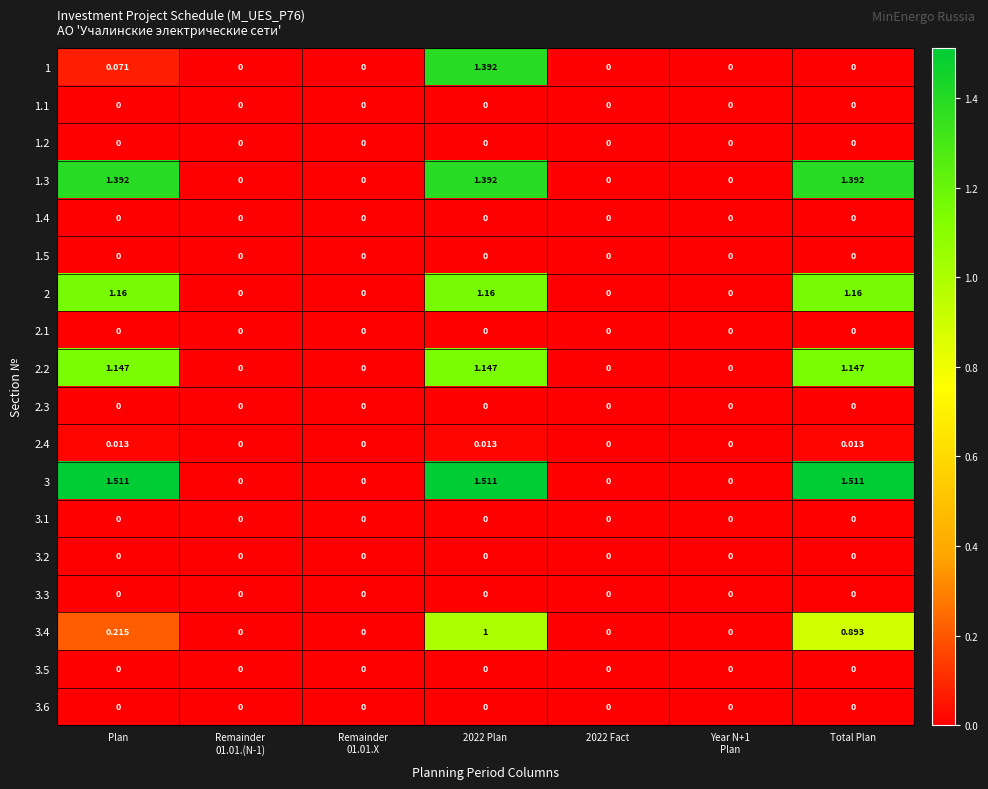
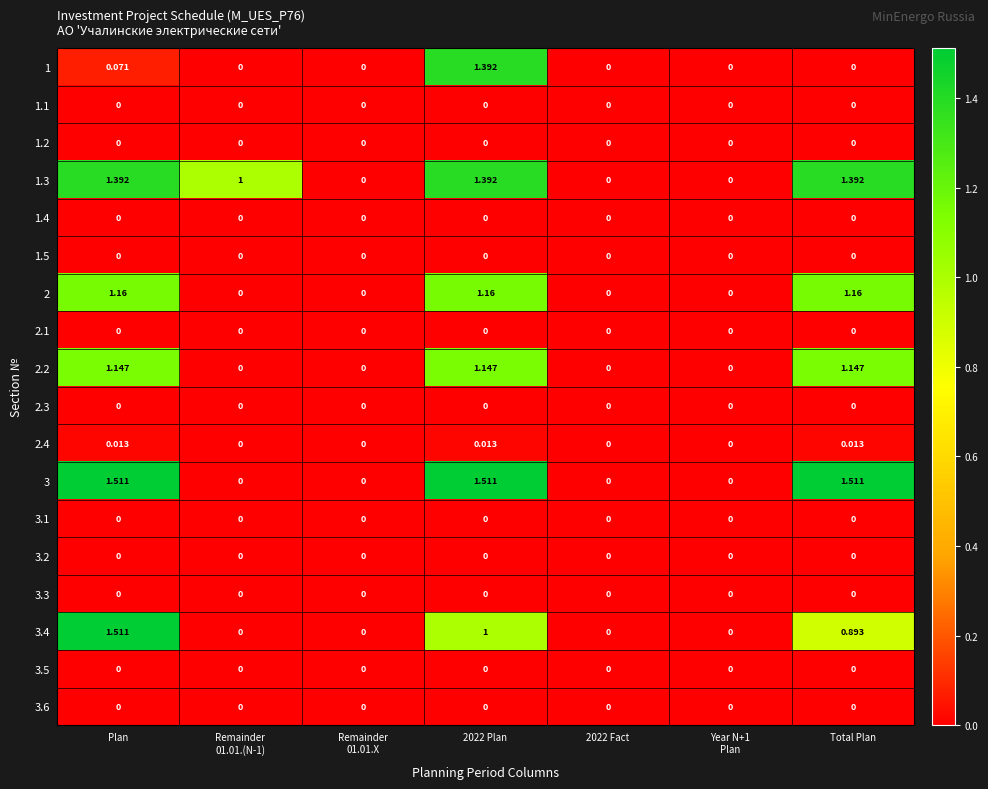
  {
    "1": {
      "Plan": 0.071,
      "Remainder 01.01.(N-1)": 0,
      "Remainder 01.01.X": 0,
      "2022 Plan": 1.392,
      "2022 Fact": 0,
      "Year N+1 Plan": 0,
      "Total Plan": 0
    },
    "1.1": {
      "Plan": 0,
      "Remainder 01.01.(N-1)": 0,
      "Remainder 01.01.X": 0,
      "2022 Plan": 0,
      "2022 Fact": 0,
      "Year N+1 Plan": 0,
      "Total Plan": 0
    },
    "1.2": {
      "Plan": 0,
      "Remainder 01.01.(N-1)": 0,
      "Remainder 01.01.X": 0,
      "2022 Plan": 0,
      "2022 Fact": 0,
      "Year N+1 Plan": 0,
      "Total Plan": 0
    },
    "1.3": {
      "Plan": 1.392,
-     "Remainder 01.01.(N-1)": 0,
+     "Remainder 01.01.(N-1)": 1,
      "Remainder 01.01.X": 0,
      "2022 Plan": 1.392,
      "2022 Fact": 0,
      "Year N+1 Plan": 0,
      "Total Plan": 1.392
    },
    "1.4": {
      "Plan": 0,
      "Remainder 01.01.(N-1)": 0,
      "Remainder 01.01.X": 0,
      "2022 Plan": 0,
      "2022 Fact": 0,
      "Year N+1 Plan": 0,
      "Total Plan": 0
    },
    "1.5": {
      "Plan": 0,
      "Remainder 01.01.(N-1)": 0,
      "Remainder 01.01.X": 0,
      "2022 Plan": 0,
      "2022 Fact": 0,
      "Year N+1 Plan": 0,
      "Total Plan": 0
    },
    "2": {
      "Plan": 1.16,
      "Remainder 01.01.(N-1)": 0,
      "Remainder 01.01.X": 0,
      "2022 Plan": 1.16,
      "2022 Fact": 0,
      "Year N+1 Plan": 0,
      "Total Plan": 1.16
    },
    "2.1": {
      "Plan": 0,
      "Remainder 01.01.(N-1)": 0,
      "Remainder 01.01.X": 0,
      "2022 Plan": 0,
      "2022 Fact": 0,
      "Year N+1 Plan": 0,
      "Total Plan": 0
    },
    "2.2": {
      "Plan": 1.147,
      "Remainder 01.01.(N-1)": 0,
      "Remainder 01.01.X": 0,
      "2022 Plan": 1.147,
      "2022 Fact": 0,
      "Year N+1 Plan": 0,
      "Total Plan": 1.147
    },
    "2.3": {
      "Plan": 0,
      "Remainder 01.01.(N-1)": 0,
      "Remainder 01.01.X": 0,
      "2022 Plan": 0,
      "2022 Fact": 0,
      "Year N+1 Plan": 0,
      "Total Plan": 0
    },
    "2.4": {
      "Plan": 0.013,
      "Remainder 01.01.(N-1)": 0,
      "Remainder 01.01.X": 0,
      "2022 Plan": 0.013,
      "2022 Fact": 0,
      "Year N+1 Plan": 0,
      "Total Plan": 0.013
    },
    "3": {
      "Plan": 1.511,
      "Remainder 01.01.(N-1)": 0,
      "Remainder 01.01.X": 0,
      "2022 Plan": 1.511,
      "2022 Fact": 0,
      "Year N+1 Plan": 0,
      "Total Plan": 1.511
    },
    "3.1": {
      "Plan": 0,
      "Remainder 01.01.(N-1)": 0,
      "Remainder 01.01.X": 0,
      "2022 Plan": 0,
      "2022 Fact": 0,
      "Year N+1 Plan": 0,
      "Total Plan": 0
    },
    "3.2": {
      "Plan": 0,
      "Remainder 01.01.(N-1)": 0,
      "Remainder 01.01.X": 0,
      "2022 Plan": 0,
      "2022 Fact": 0,
      "Year N+1 Plan": 0,
      "Total Plan": 0
    },
    "3.3": {
      "Plan": 0,
      "Remainder 01.01.(N-1)": 0,
      "Remainder 01.01.X": 0,
      "2022 Plan": 0,
      "2022 Fact": 0,
      "Year N+1 Plan": 0,
      "Total Plan": 0
    },
    "3.4": {
-     "Plan": 0.215,
+     "Plan": 1.511,
      "Remainder 01.01.(N-1)": 0,
      "Remainder 01.01.X": 0,
      "2022 Plan": 1,
      "2022 Fact": 0,
      "Year N+1 Plan": 0,
      "Total Plan": 0.893
    },
    "3.5": {
      "Plan": 0,
      "Remainder 01.01.(N-1)": 0,
      "Remainder 01.01.X": 0,
      "2022 Plan": 0,
      "2022 Fact": 0,
      "Year N+1 Plan": 0,
      "Total Plan": 0
    },
    "3.6": {
      "Plan": 0,
      "Remainder 01.01.(N-1)": 0,
      "Remainder 01.01.X": 0,
      "2022 Plan": 0,
      "2022 Fact": 0,
      "Year N+1 Plan": 0,
      "Total Plan": 0
    }
  }
